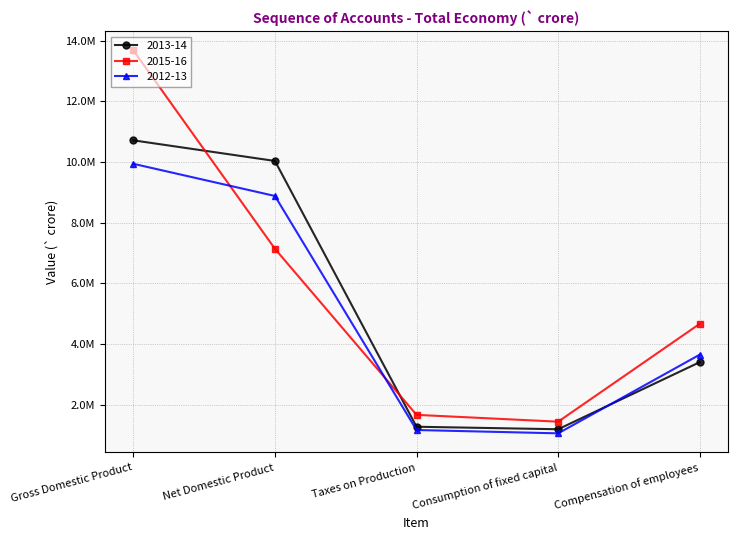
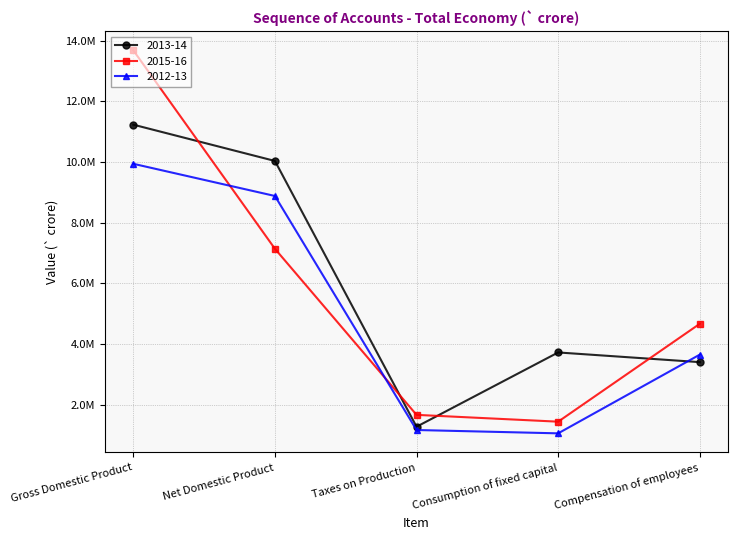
  {
    "2013-14": {
-     "Gross Domestic Product": 10700000,
+     "Gross Domestic Product": 11200000,
      "Net Domestic Product": 10000000,
      "Taxes on Production": 1300000,
-     "Consumption of fixed capital": 1200000,
+     "Consumption of fixed capital": 3700000,
      "Compensation of employees": 3400000
    },
    "2015-16": {
      "Net Domestic Product": 7100000,
      "Taxes on Production": 1700000,
      "Consumption of fixed capital": 1400000,
      "Compensation of employees": 4700000
    },
    "2012-13": {
      "Gross Domestic Product": 9900000,
      "Net Domestic Product": 8900000,
      "Taxes on Production": 1200000,
      "Consumption of fixed capital": 1100000,
      "Compensation of employees": 3700000
    }
  }
